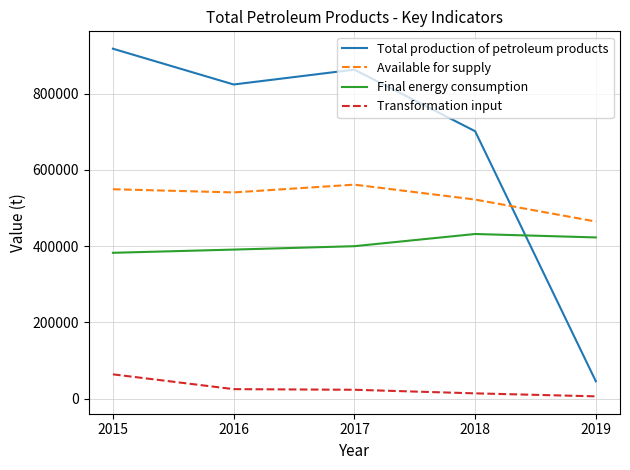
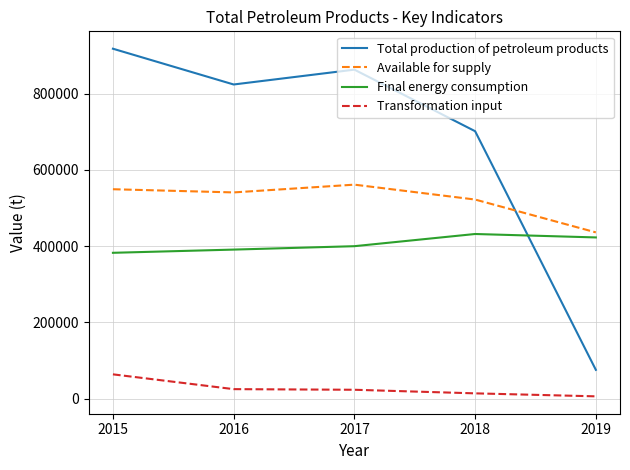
  {
    "Total production of petroleum products": {
      "2015": 920000,
      "2016": 820000,
      "2018": 700000,
-     "2019": 50000
+     "2019": 80000
    },
    "Available for supply": {
      "2015": 550000,
      "2016": 540000,
      "2017": 560000,
      "2018": 520000,
-     "2019": 460000
+     "2019": 440000
    },
    "Final energy consumption": {
      "2015": 380000,
      "2016": 390000,
      "2017": 400000,
      "2018": 430000,
      "2019": 420000
    },
    "Transformation input": {
      "2015": 60000,
      "2016": 20000,
      "2017": 20000,
      "2018": 10000,
      "2019": 10000
    }
  }
